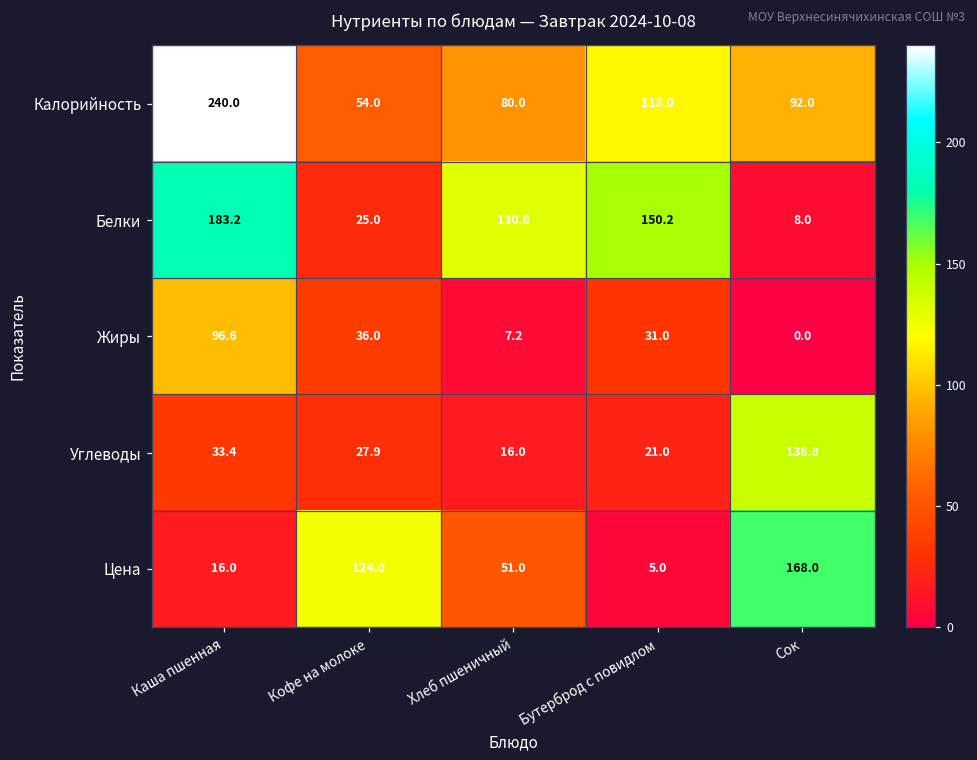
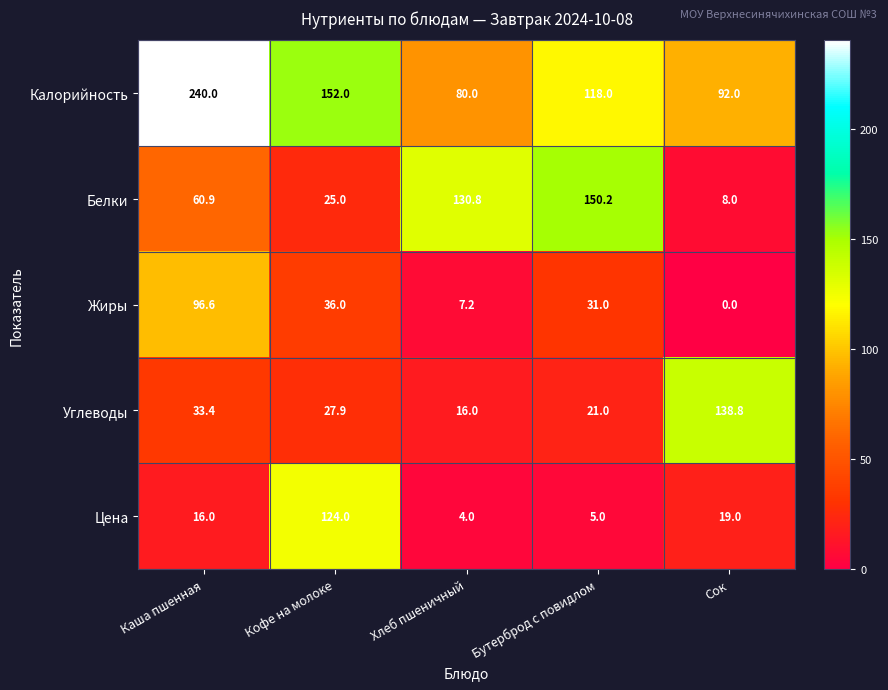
  {
    "Калорийность": {
      "Каша пшенная": 240.0,
-     "Кофе на молоке": 54.0,
+     "Кофе на молоке": 152.0,
      "Хлеб пшеничный": 80.0,
      "Бутерброд с повидлом": 118.0,
      "Сок": 92.0
    },
    "Белки": {
-     "Каша пшенная": 183.2,
+     "Каша пшенная": 60.9,
      "Кофе на молоке": 25.0,
      "Хлеб пшеничный": 130.8,
      "Бутерброд с повидлом": 150.2,
      "Сок": 8.0
    },
    "Жиры": {
      "Каша пшенная": 96.6,
      "Кофе на молоке": 36.0,
      "Хлеб пшеничный": 7.2,
      "Бутерброд с повидлом": 31.0,
      "Сок": 0.0
    },
    "Углеводы": {
      "Каша пшенная": 33.4,
      "Кофе на молоке": 27.9,
      "Хлеб пшеничный": 16.0,
      "Бутерброд с повидлом": 21.0,
      "Сок": 138.8
    },
    "Цена": {
      "Каша пшенная": 16.0,
      "Кофе на молоке": 124.0,
-     "Хлеб пшеничный": 51.0,
+     "Хлеб пшеничный": 4.0,
      "Бутерброд с повидлом": 5.0,
-     "Сок": 168.0
+     "Сок": 19.0
    }
  }
